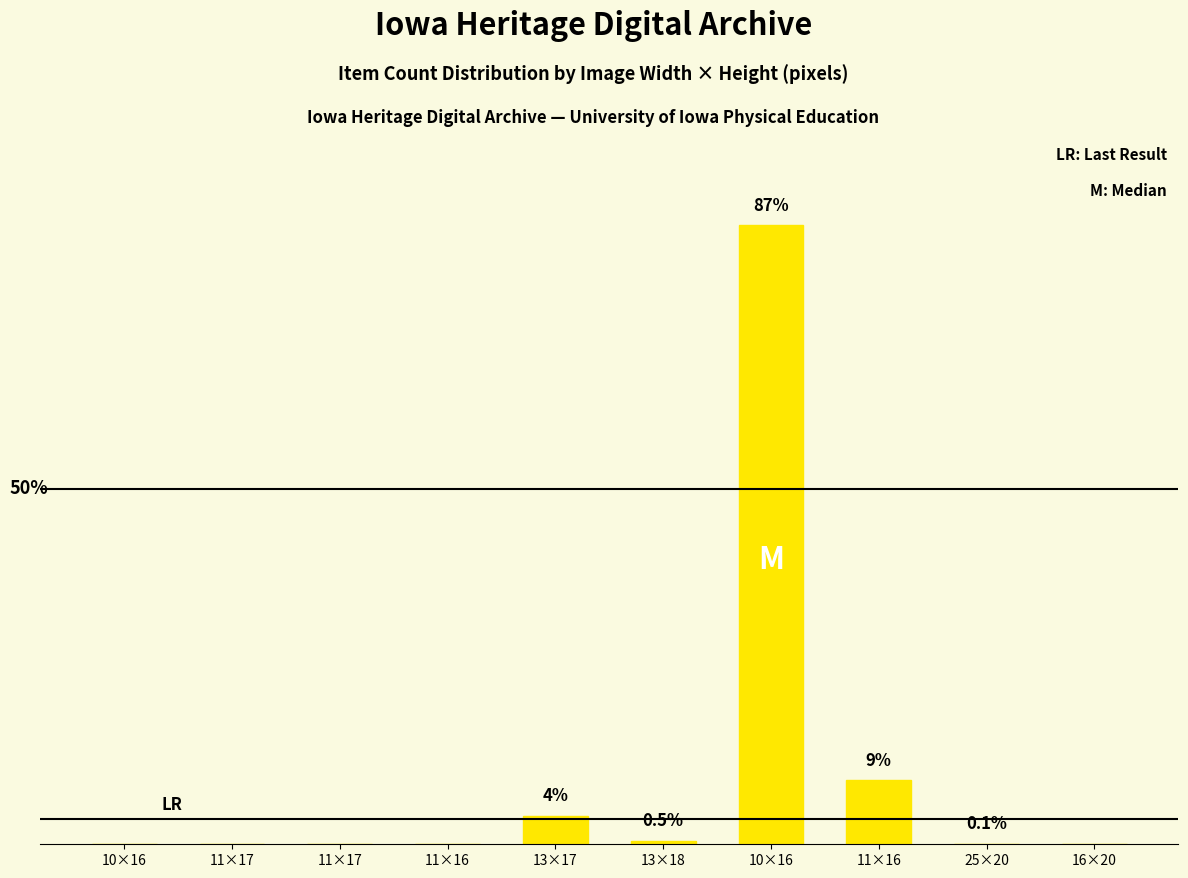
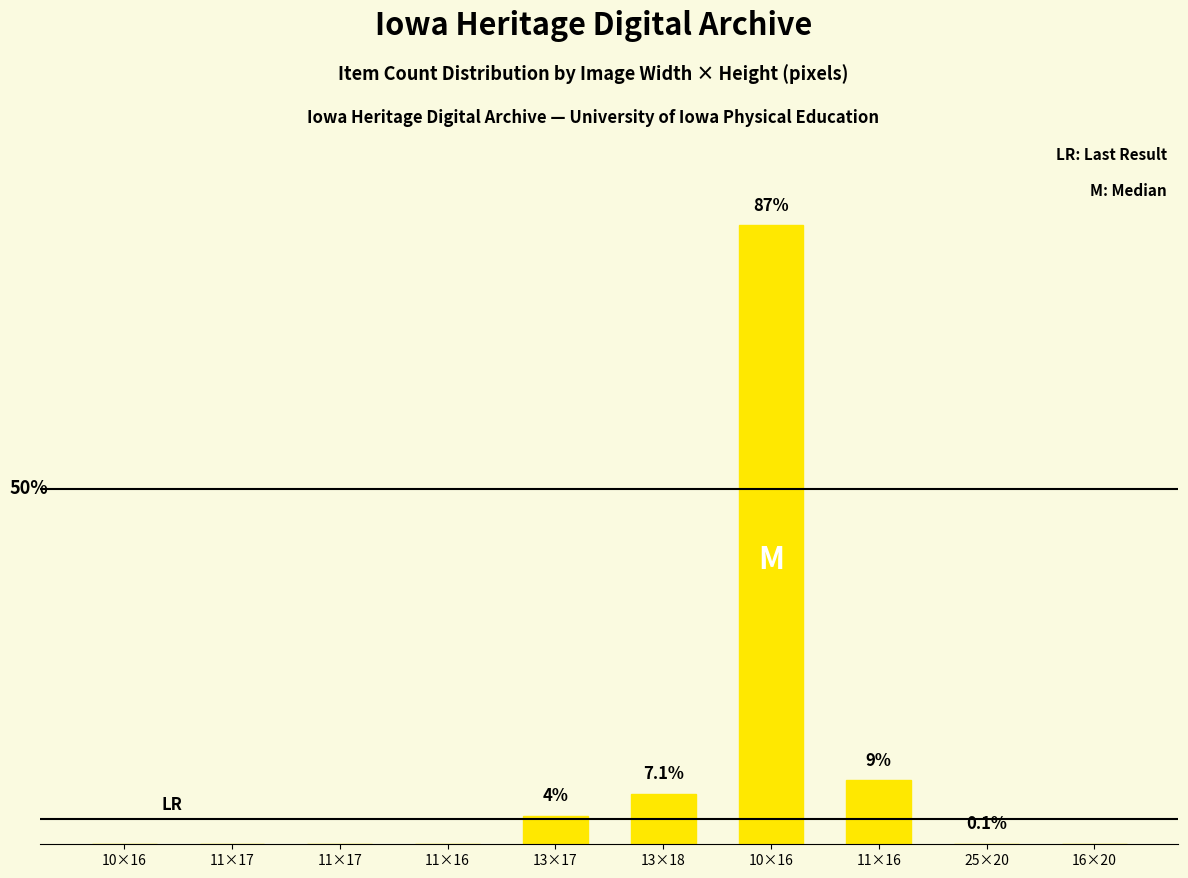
  {
    "13×17": "4%",
-   "13×18": "0.5%",
+   "13×18": "7.1%",
    "25×20": "0.1%"
  }
